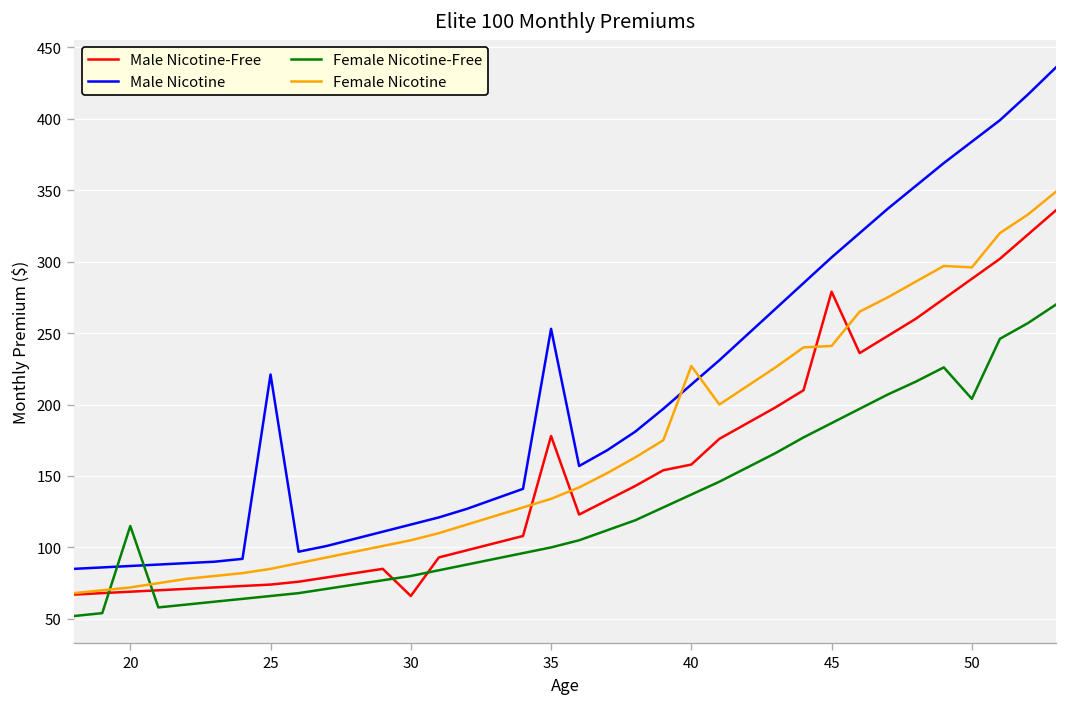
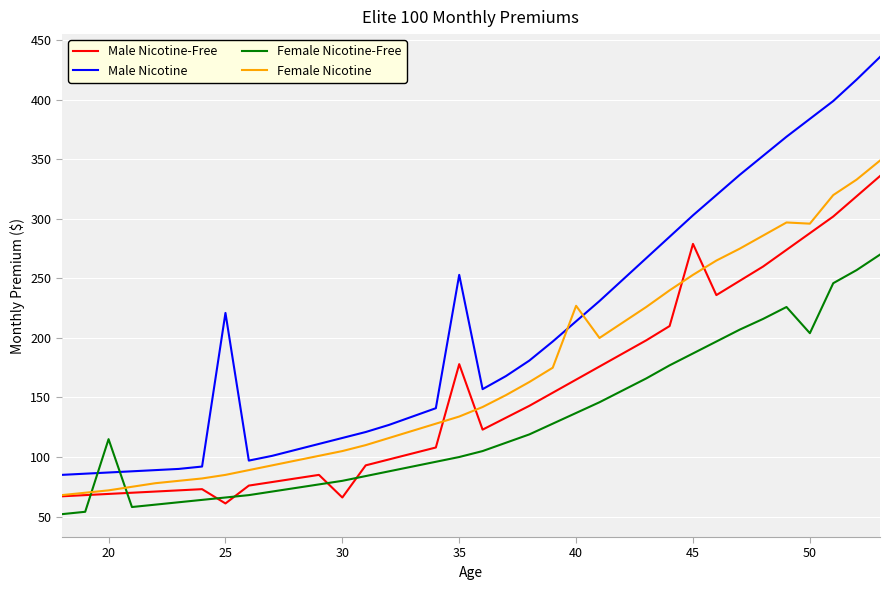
  {
    "Male Nicotine-Free": {
      "20": 69,
-     "25": 74,
+     "25": 61,
      "30": 66,
      "35": 178,
-     "40": 158,
+     "40": 165,
      "45": 279,
      "50": 288
    },
    "Male Nicotine": {
      "20": 87,
      "25": 221,
      "30": 116,
      "35": 253,
      "40": 214,
      "45": 303,
      "50": 384
    },
    "Female Nicotine-Free": {
      "20": 115,
      "25": 66,
      "30": 80,
      "35": 100,
      "40": 137,
      "45": 187,
      "50": 204
    },
    "Female Nicotine": {
      "20": 72,
      "25": 85,
      "30": 105,
      "35": 134,
      "40": 227,
-     "45": 241,
+     "45": 253,
      "50": 296
    }
  }
